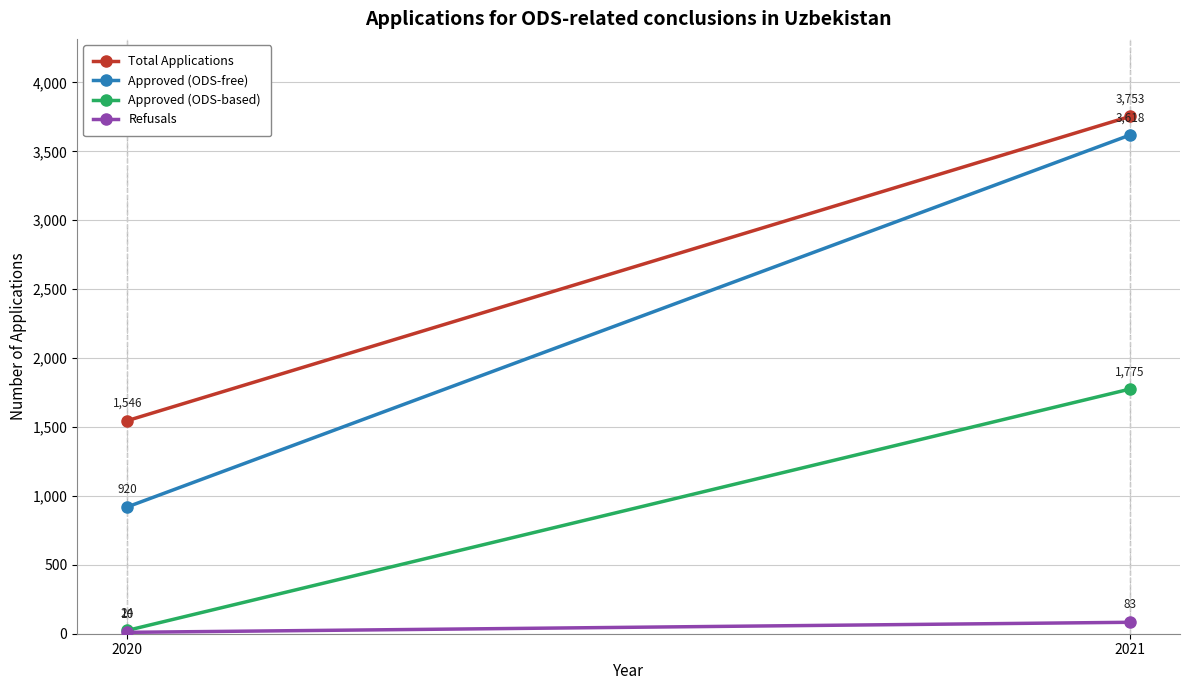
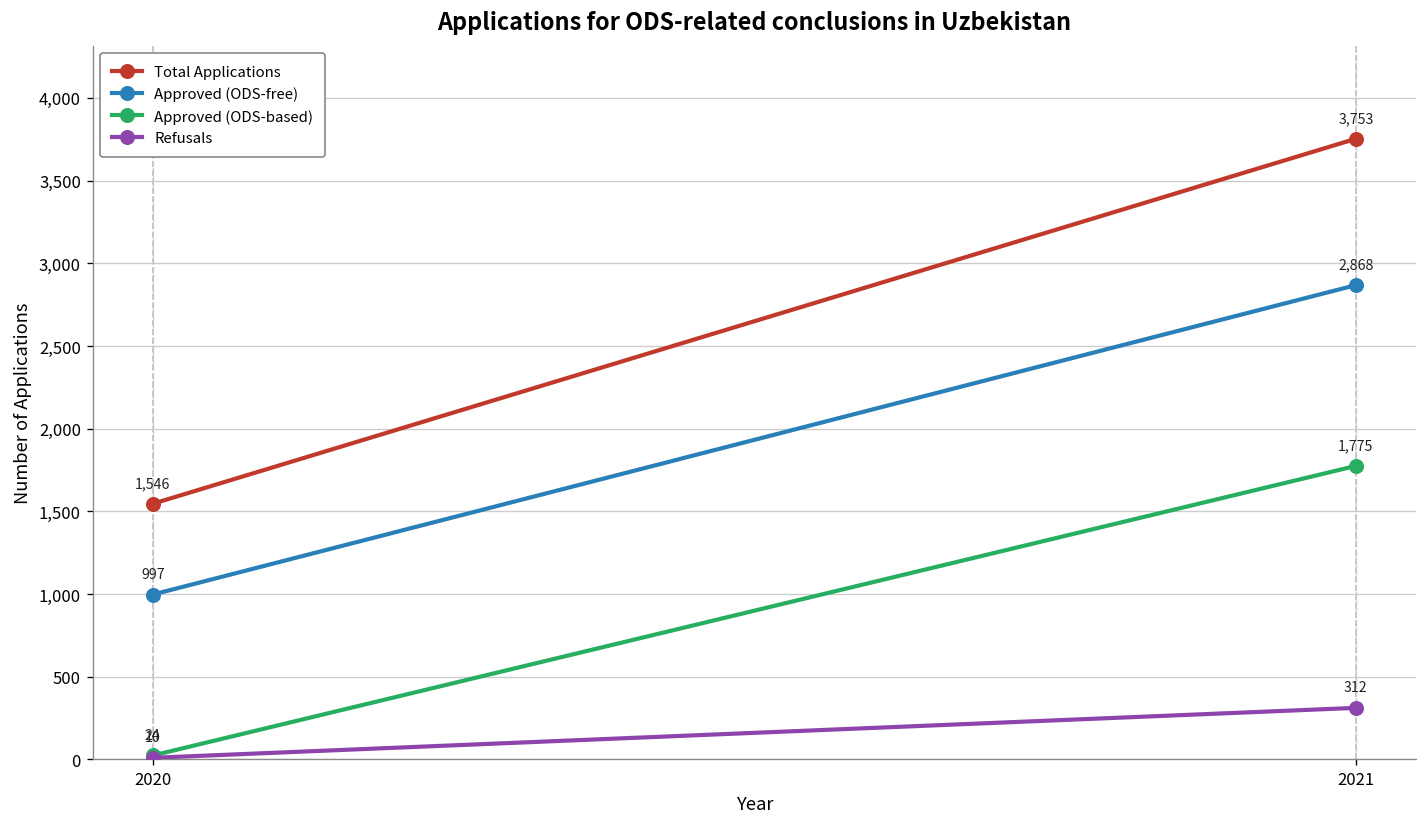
  {
    "Total Applications": {
      "2020": "1,546",
      "2021": "3,753"
    },
    "Approved (ODS-free)": {
-     "2020": "920",
-     "2021": "3,618"
+     "2020": "997",
+     "2021": "2,868"
    },
    "Approved (ODS-based)": {
      "2021": "1,775"
    },
    "Refusals": {
-     "2021": "83"
+     "2021": "312"
    }
  }
